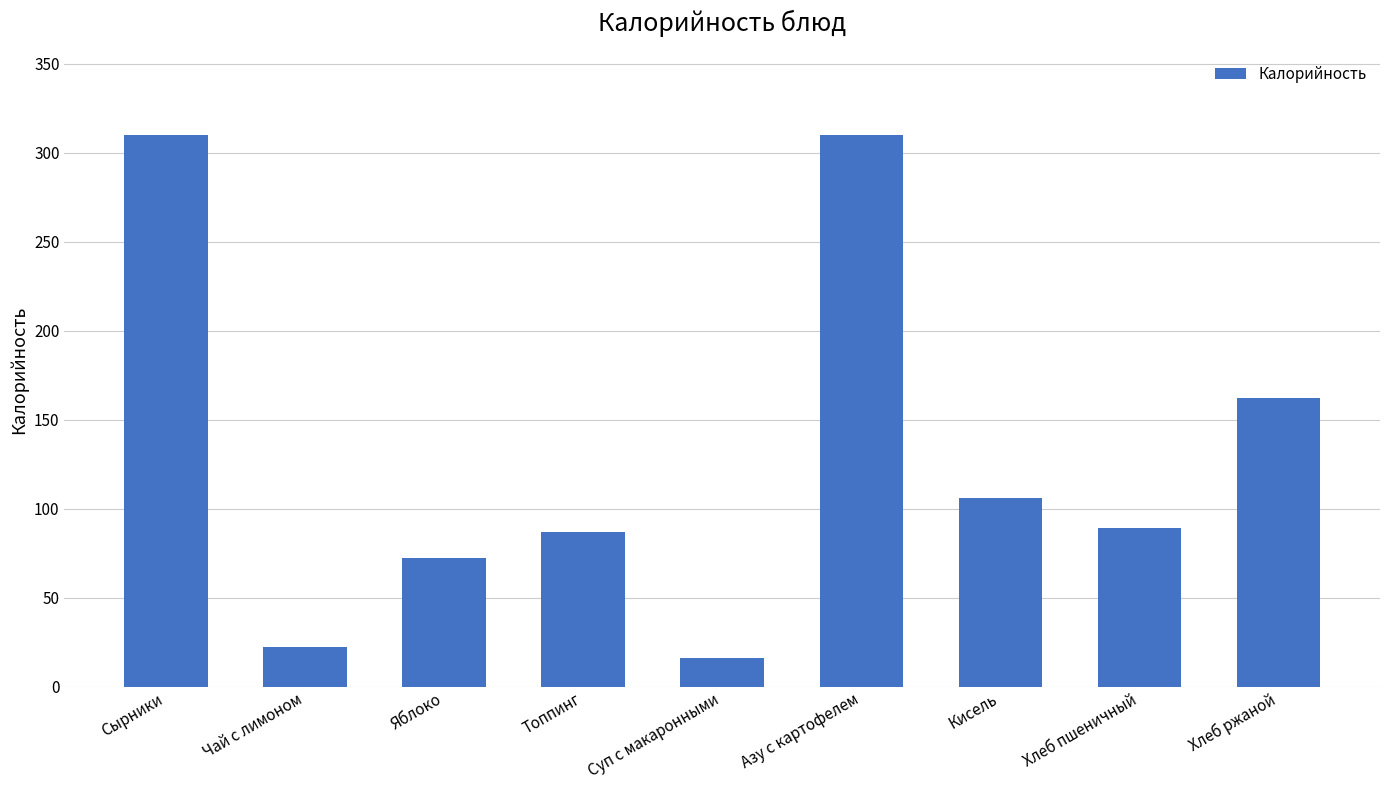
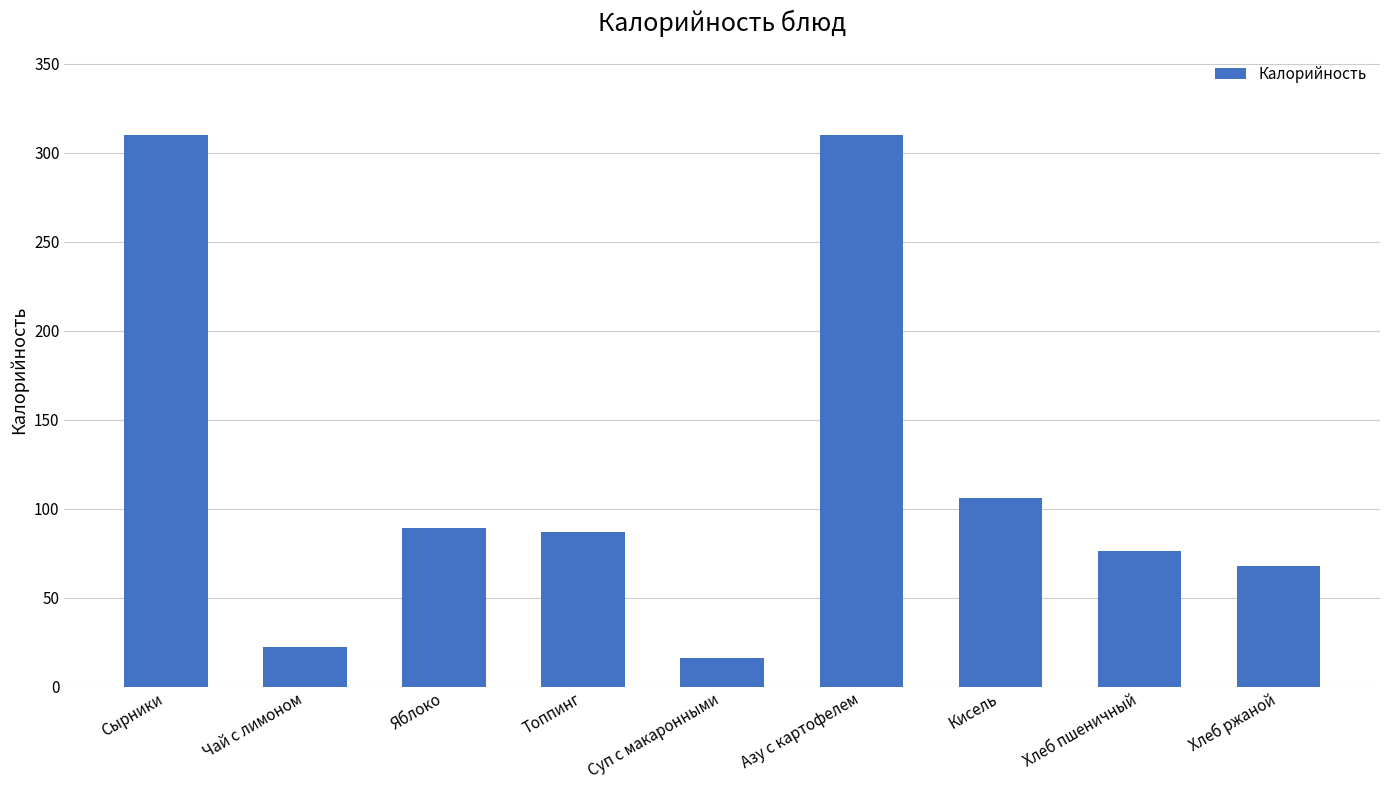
  {
    "Сырники": 310,
    "Чай с лимоном": 22,
-   "Яблоко": 72,
+   "Яблоко": 89,
    "Топпинг": 87,
    "Суп с макаронными": 16,
    "Азу с картофелем": 310,
    "Кисель": 106,
-   "Хлеб пшеничный": 89,
-   "Хлеб ржаной": 162
+   "Хлеб пшеничный": 76,
+   "Хлеб ржаной": 68
  }
